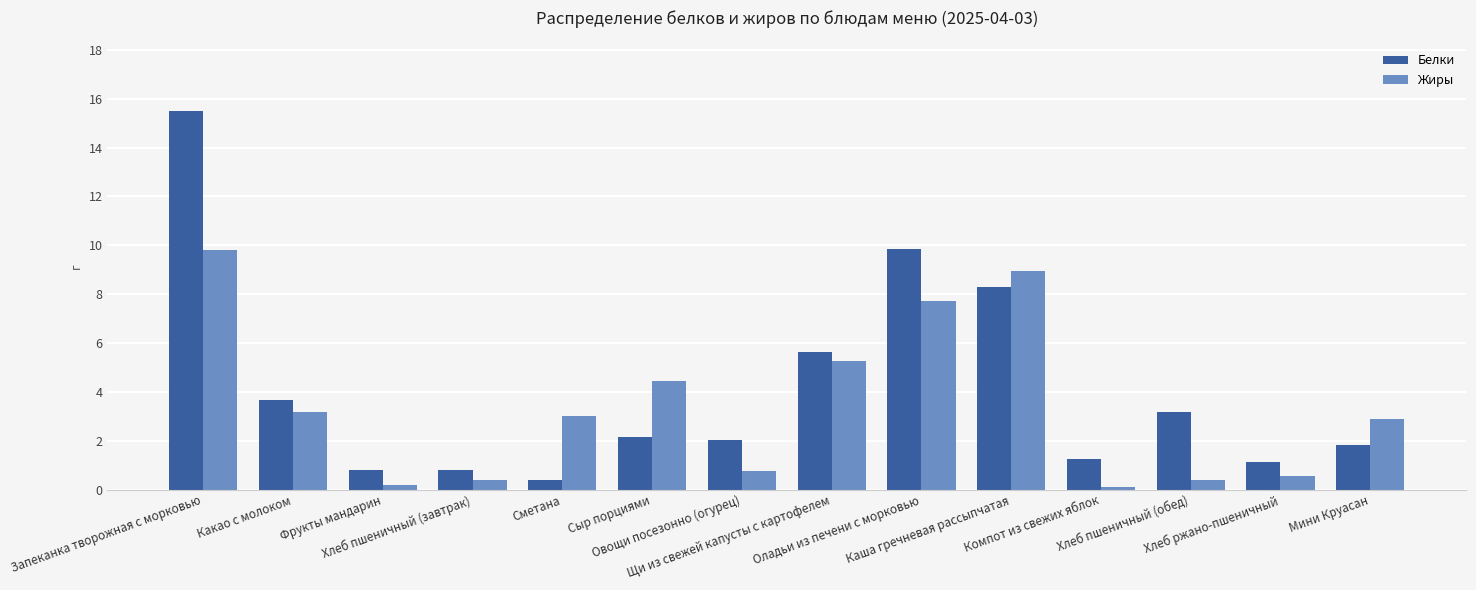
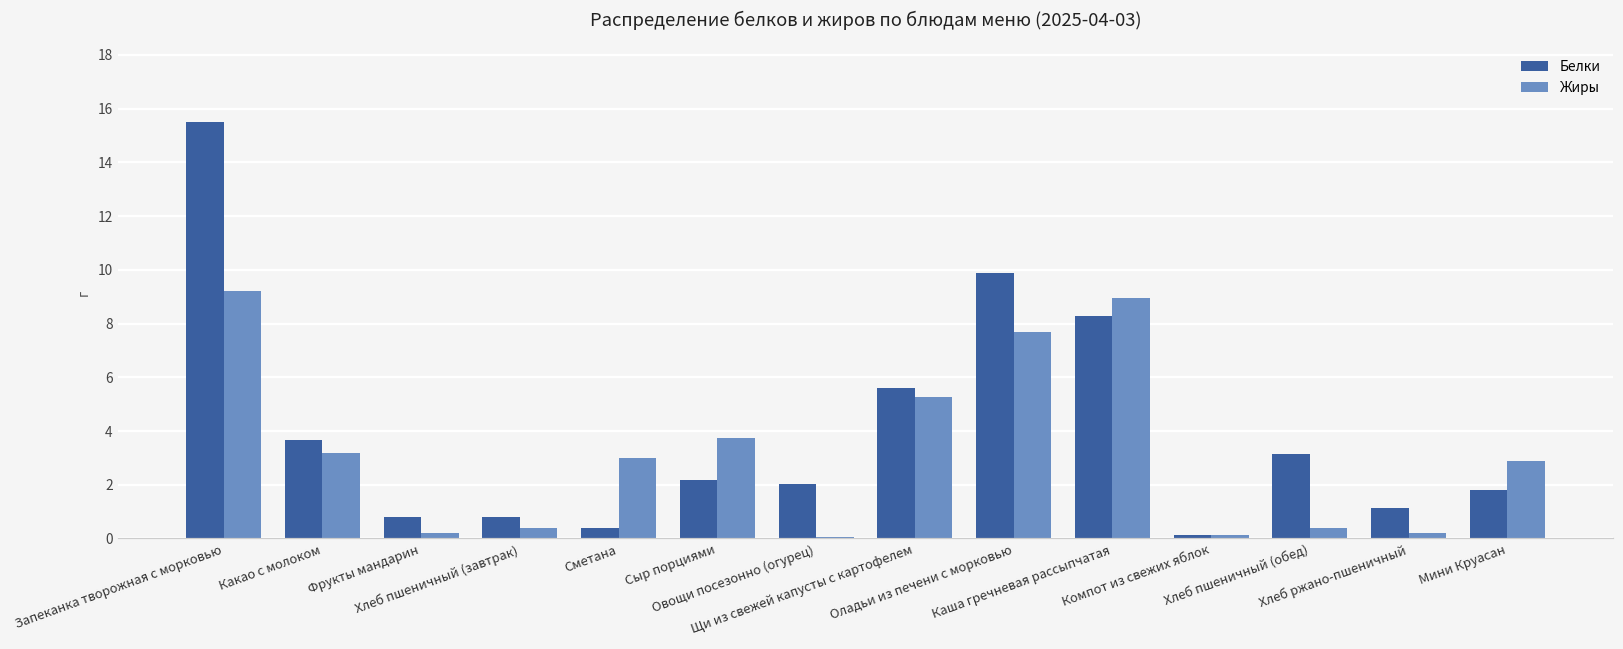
  {
    "Белки": {
      "Запеканка творожная с морковью": 15.5,
      "Какао с молоком": 3.7,
      "Фрукты мандарин": 0.8,
      "Хлеб пшеничный (завтрак)": 0.8,
      "Сметана": 0.4,
      "Сыр порциями": 2.2,
      "Овощи посезонно (огурец)": 2.0,
      "Щи из свежей капусты с картофелем": 5.6,
      "Оладьи из печени с морковью": 9.9,
      "Каша гречневая рассыпчатая": 8.3,
-     "Компот из свежих яблок": 1.3,
+     "Компот из свежих яблок": 0.1,
      "Хлеб пшеничный (обед)": 3.2,
      "Хлеб ржано-пшеничный": 1.1,
      "Мини Круасан": 1.8
    },
    "Жиры": {
-     "Запеканка творожная с морковью": 9.8,
+     "Запеканка творожная с морковью": 9.2,
      "Какао с молоком": 3.2,
      "Фрукты мандарин": 0.2,
      "Хлеб пшеничный (завтрак)": 0.4,
      "Сметана": 3.0,
-     "Сыр порциями": 4.4,
-     "Овощи посезонно (огурец)": 0.8,
+     "Сыр порциями": 3.7,
+     "Овощи посезонно (огурец)": 0.1,
      "Щи из свежей капусты с картофелем": 5.3,
      "Оладьи из печени с морковью": 7.7,
      "Каша гречневая рассыпчатая": 9.0,
      "Компот из свежих яблок": 0.1,
      "Хлеб пшеничный (обед)": 0.4,
-     "Хлеб ржано-пшеничный": 0.6,
+     "Хлеб ржано-пшеничный": 0.2,
      "Мини Круасан": 2.9
    }
  }
